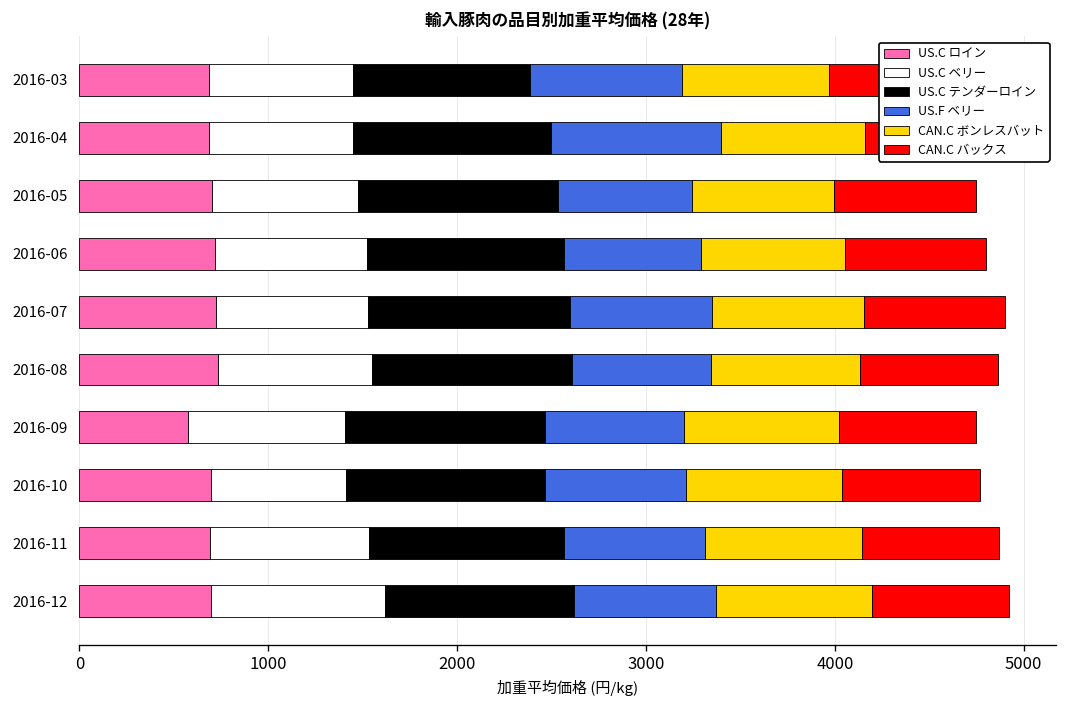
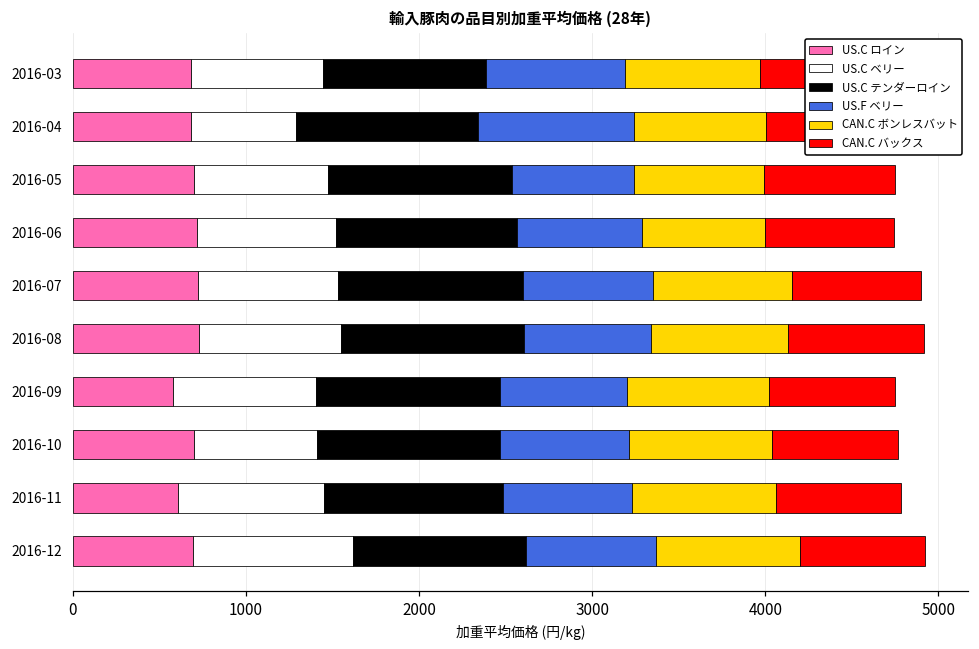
  {
    "US.C ロイン": {
      "2016-03": 690,
      "2016-04": 690,
      "2016-05": 700,
      "2016-06": 720,
      "2016-07": 720,
      "2016-08": 730,
      "2016-09": 580,
      "2016-10": 700,
-     "2016-11": 690,
+     "2016-11": 610,
      "2016-12": 700
    },
    "US.C ベリー": {
      "2016-03": 760,
-     "2016-04": 760,
+     "2016-04": 610,
      "2016-05": 770,
      "2016-06": 810,
      "2016-07": 810,
      "2016-08": 820,
      "2016-09": 830,
      "2016-10": 720,
      "2016-11": 840,
      "2016-12": 920
    },
    "US.C テンダーロイン": {
      "2016-03": 940,
      "2016-04": 1050,
      "2016-05": 1060,
      "2016-06": 1040,
      "2016-07": 1070,
      "2016-08": 1060,
      "2016-09": 1060,
      "2016-10": 1050,
      "2016-11": 1030,
      "2016-12": 1000
    },
    "US.F ベリー": {
      "2016-03": 810,
      "2016-04": 900,
      "2016-05": 710,
      "2016-06": 720,
      "2016-07": 750,
      "2016-08": 730,
      "2016-09": 740,
      "2016-10": 750,
      "2016-11": 750,
      "2016-12": 750
    },
    "CAN.C ボンレスバット": {
      "2016-03": 780,
      "2016-04": 760,
      "2016-05": 750,
-     "2016-06": 760,
+     "2016-06": 710,
      "2016-07": 800,
      "2016-08": 790,
      "2016-09": 820,
      "2016-10": 830,
      "2016-11": 830,
      "2016-12": 830
    },
    "CAN.C バックス": {
      "2016-05": 750,
      "2016-06": 750,
      "2016-07": 750,
-     "2016-08": 730,
+     "2016-08": 780,
      "2016-09": 730,
      "2016-10": 730,
      "2016-11": 730,
      "2016-12": 730
    }
  }
